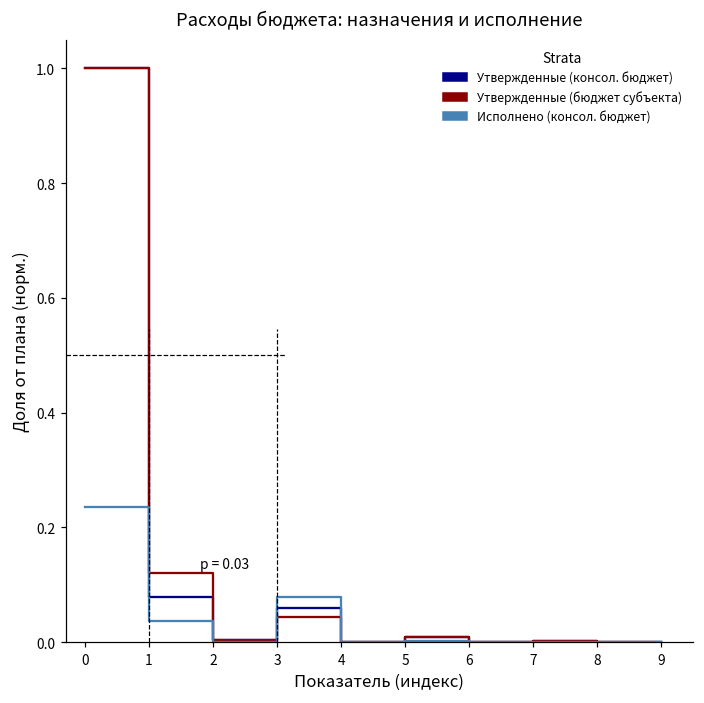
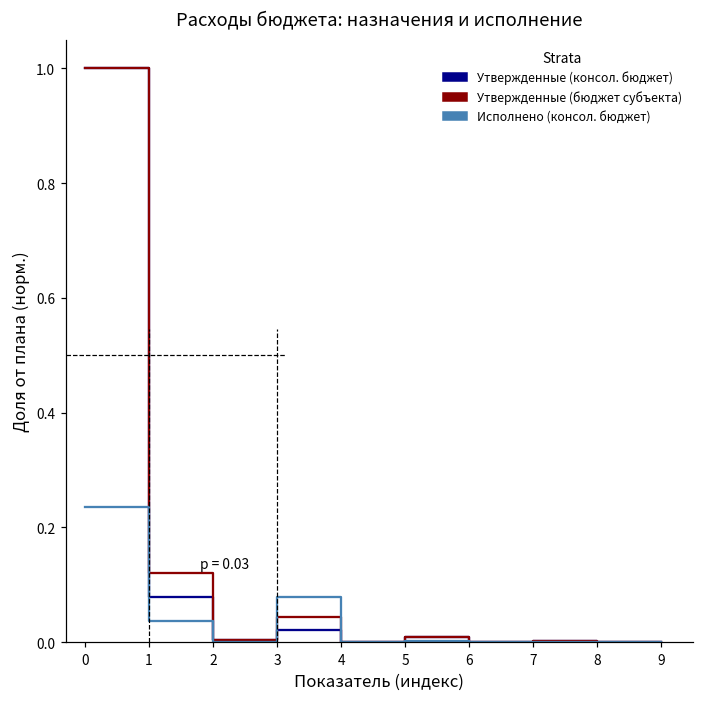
  {
    "Утвержденные (консол. бюджет)": {
      "1": 0.08,
-     "3": 0.06
+     "3": 0.02
    },
    "Утвержденные (бюджет субъекта)": {
      "1": 0.12,
      "3": 0.04
    },
    "Исполнено (консол. бюджет)": {
      "0": 0.24,
      "1": 0.04,
      "3": 0.08,
      "5": 0.00
    }
  }
